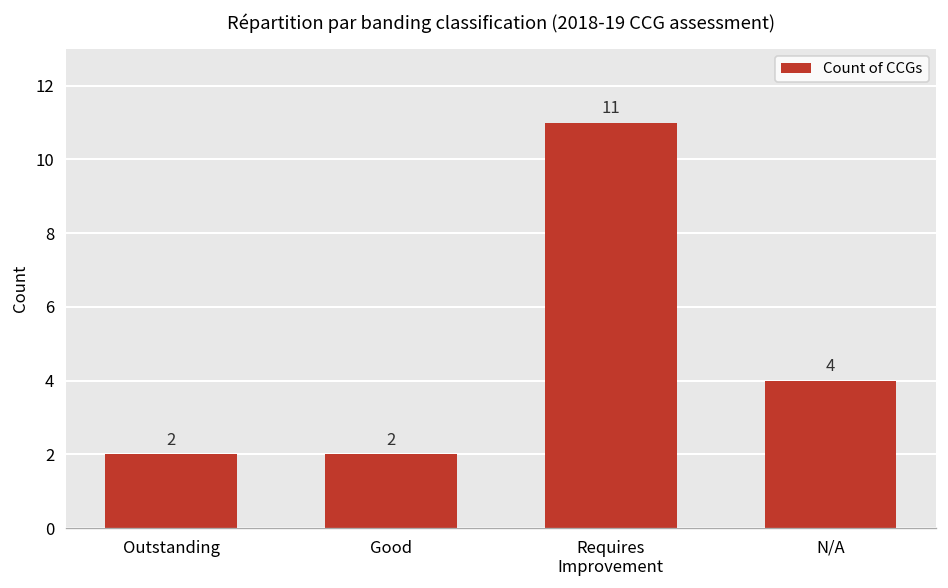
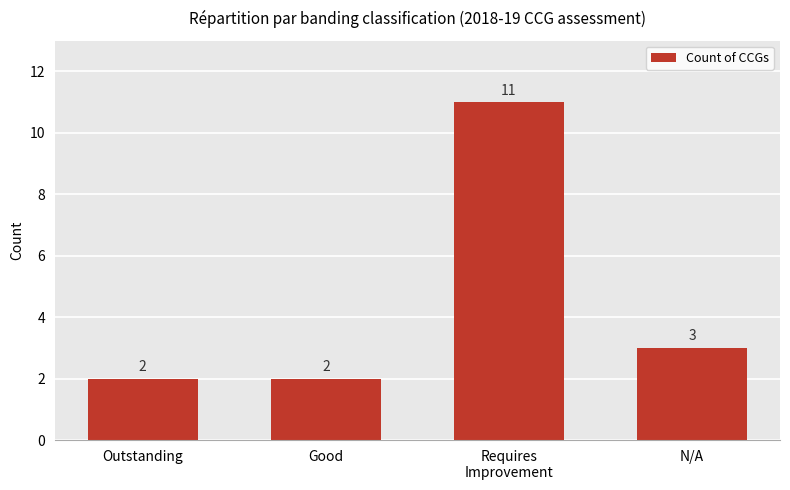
  {
    "Outstanding": 2,
    "Good": 2,
    "Requires Improvement": 11,
-   "N/A": 4
+   "N/A": 3
  }
